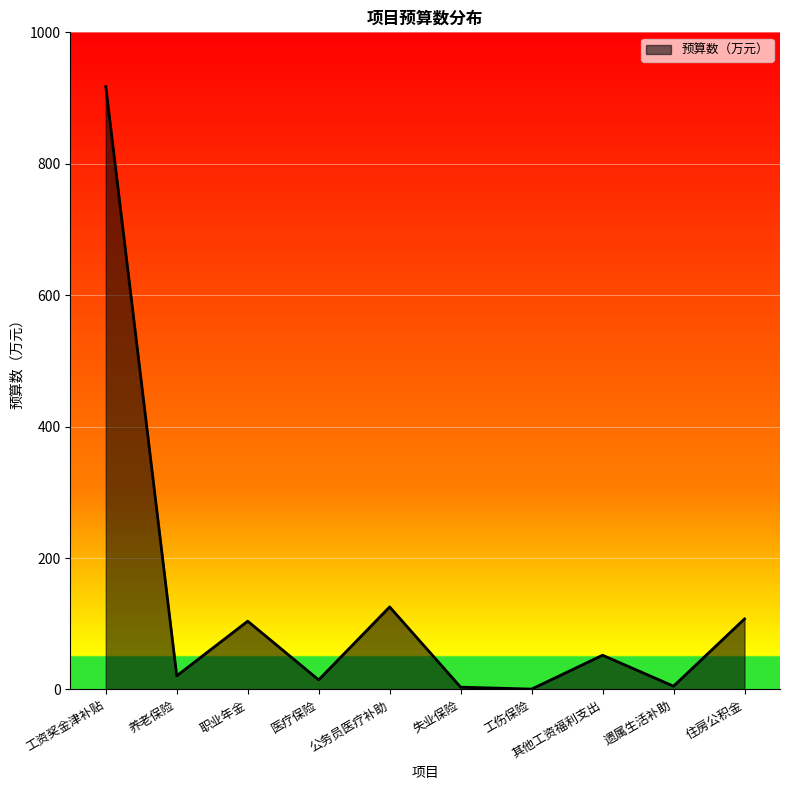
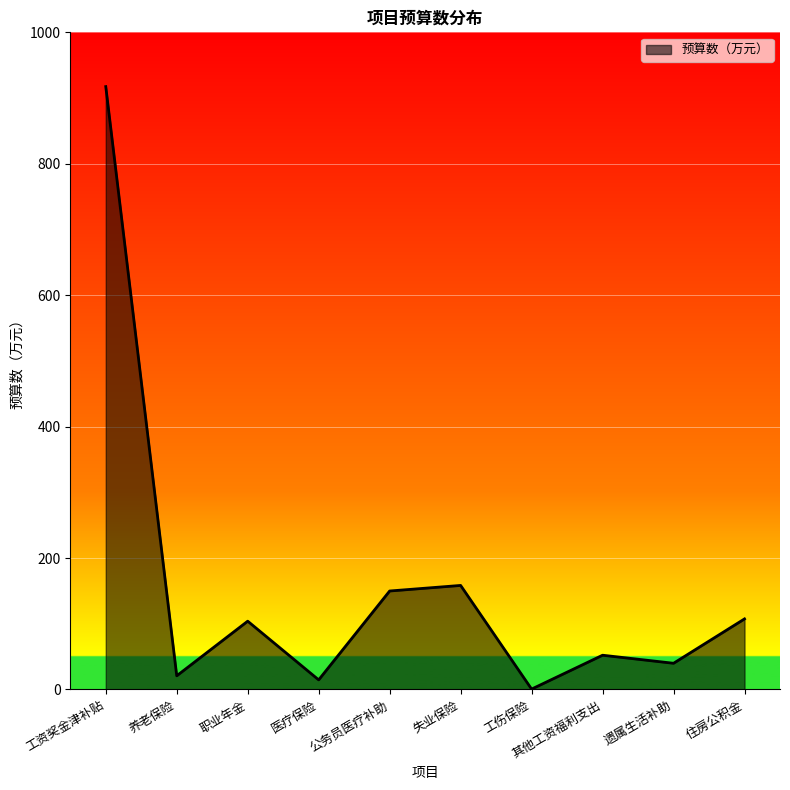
  {
    "工资奖金津补贴": 920,
    "养老保险": 20,
    "职业年金": 100,
    "医疗保险": 10,
-   "公务员医疗补助": 130,
-   "失业保险": 0,
+   "公务员医疗补助": 150,
+   "失业保险": 160,
    "工伤保险": 0,
    "其他工资福利支出": 50,
-   "遗属生活补助": 10,
+   "遗属生活补助": 40,
    "住房公积金": 110
  }
